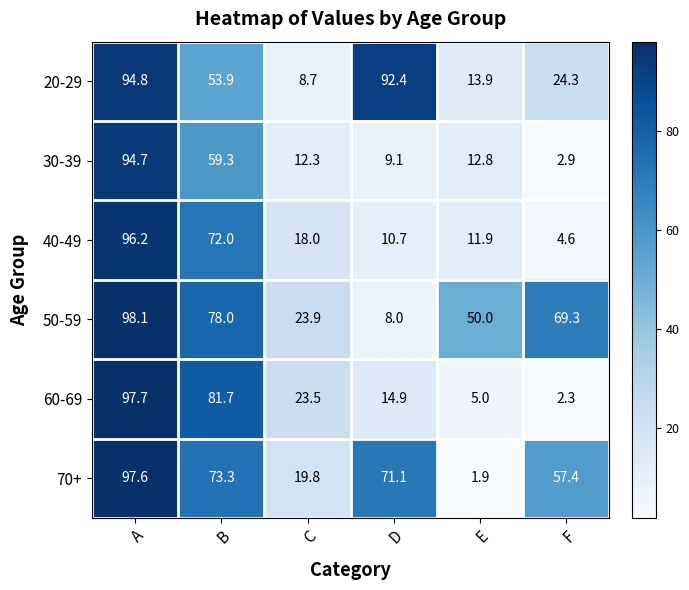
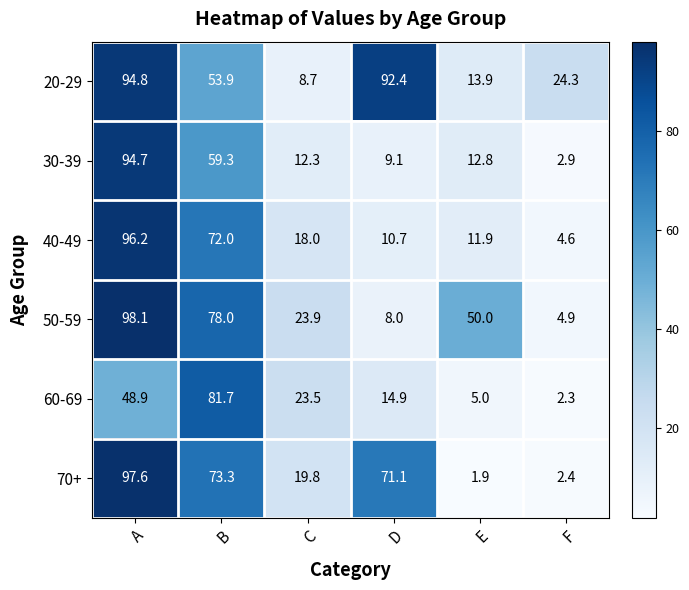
  {
    "20-29": {
      "A": 94.8,
      "B": 53.9,
      "C": 8.7,
      "D": 92.4,
      "E": 13.9,
      "F": 24.3
    },
    "30-39": {
      "A": 94.7,
      "B": 59.3,
      "C": 12.3,
      "D": 9.1,
      "E": 12.8,
      "F": 2.9
    },
    "40-49": {
      "A": 96.2,
      "B": 72.0,
      "C": 18.0,
      "D": 10.7,
      "E": 11.9,
      "F": 4.6
    },
    "50-59": {
      "A": 98.1,
      "B": 78.0,
      "C": 23.9,
      "D": 8.0,
      "E": 50.0,
-     "F": 69.3
+     "F": 4.9
    },
    "60-69": {
-     "A": 97.7,
+     "A": 48.9,
      "B": 81.7,
      "C": 23.5,
      "D": 14.9,
      "E": 5.0,
      "F": 2.3
    },
    "70+": {
      "A": 97.6,
      "B": 73.3,
      "C": 19.8,
      "D": 71.1,
      "E": 1.9,
-     "F": 57.4
+     "F": 2.4
    }
  }
